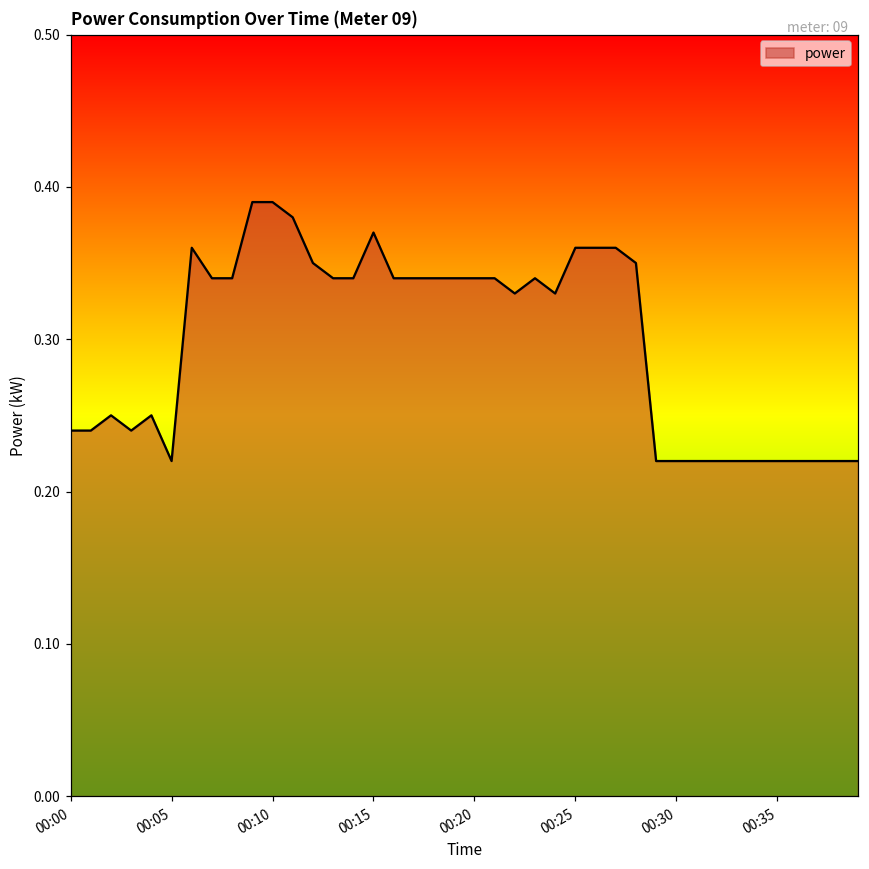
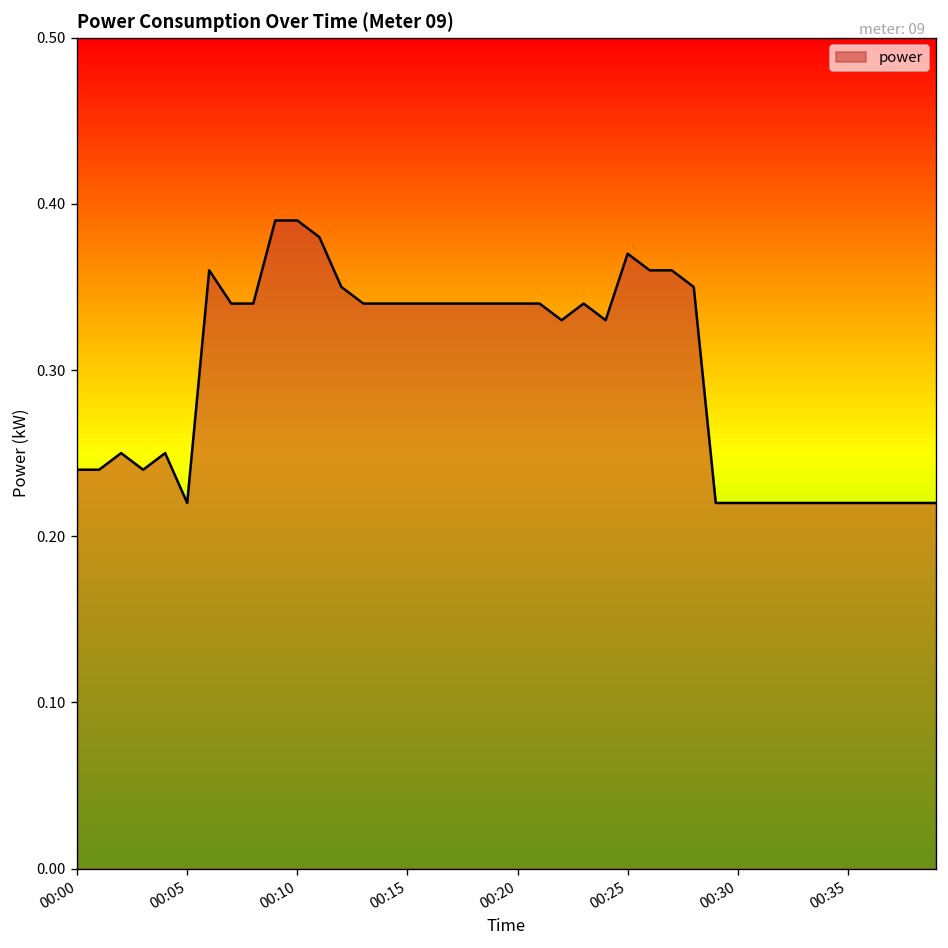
  {
    "00:00": 0.24,
    "00:05": 0.22,
    "00:10": 0.39,
-   "00:15": 0.37,
+   "00:15": 0.34,
    "00:20": 0.34,
-   "00:25": 0.36,
+   "00:25": 0.37,
    "00:30": 0.22,
    "00:35": 0.22
  }
